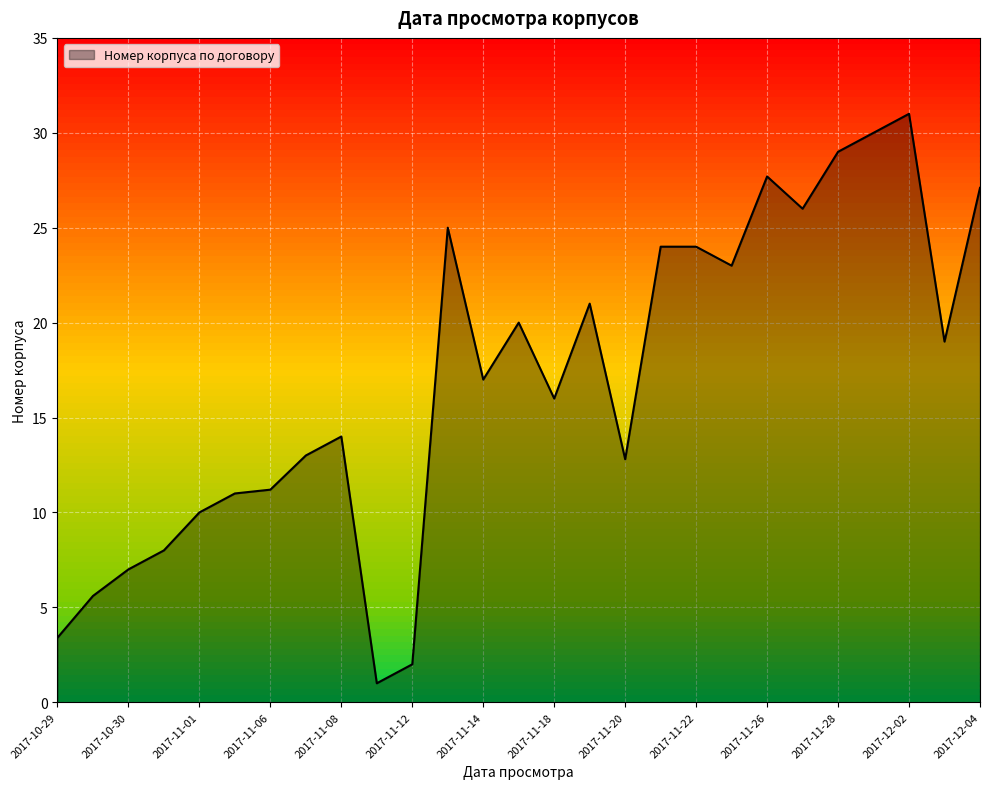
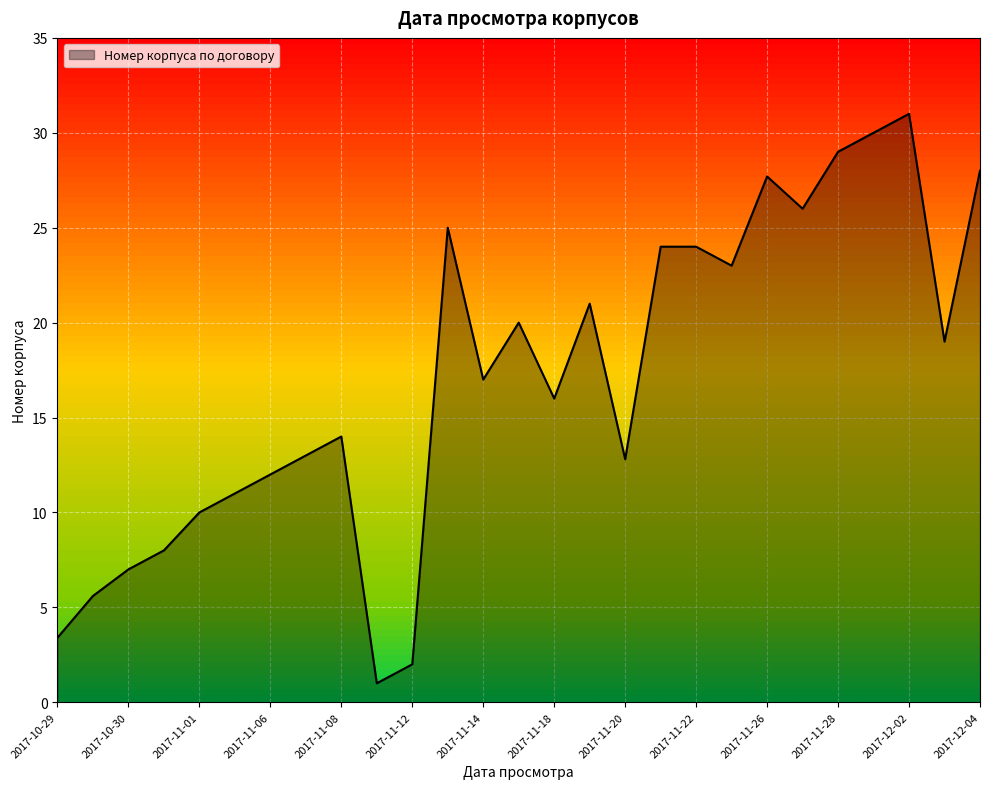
  {
    "2017-10-29": 3.4,
    "2017-11-01": 10.0,
-   "2017-11-06": 11.2,
+   "2017-11-06": 12.0,
    "2017-11-08": 14.0,
    "2017-11-12": 2.0,
    "2017-11-14": 17.0,
    "2017-11-18": 16.0,
    "2017-11-20": 12.8,
    "2017-11-22": 24.0,
    "2017-11-26": 27.7,
    "2017-11-28": 29.0,
    "2017-12-02": 31.0,
-   "2017-12-04": 27.1
+   "2017-12-04": 28.0
  }
